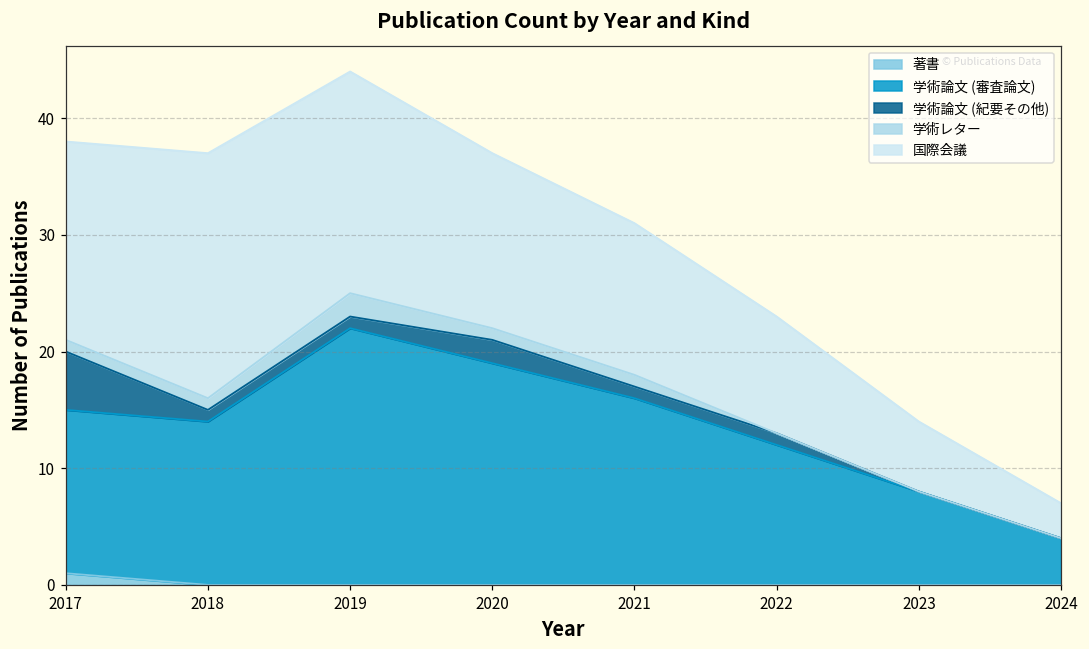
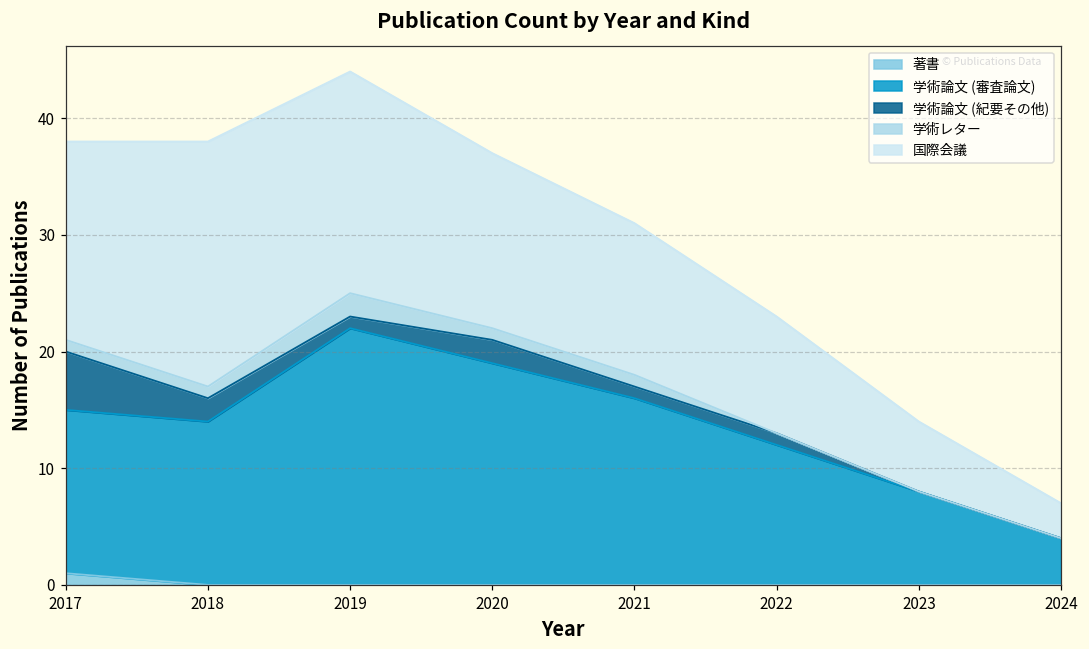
  {
    "学術論文 (審査論文)": {
      "2017": 15,
      "2018": 14,
      "2019": 22,
      "2020": 19,
      "2021": 16,
      "2022": 12
    },
    "学術論文 (紀要その他)": {
      "2017": 5,
-     "2018": 1,
+     "2018": 2,
      "2019": 1,
      "2020": 2,
      "2021": 1
    }
  }
